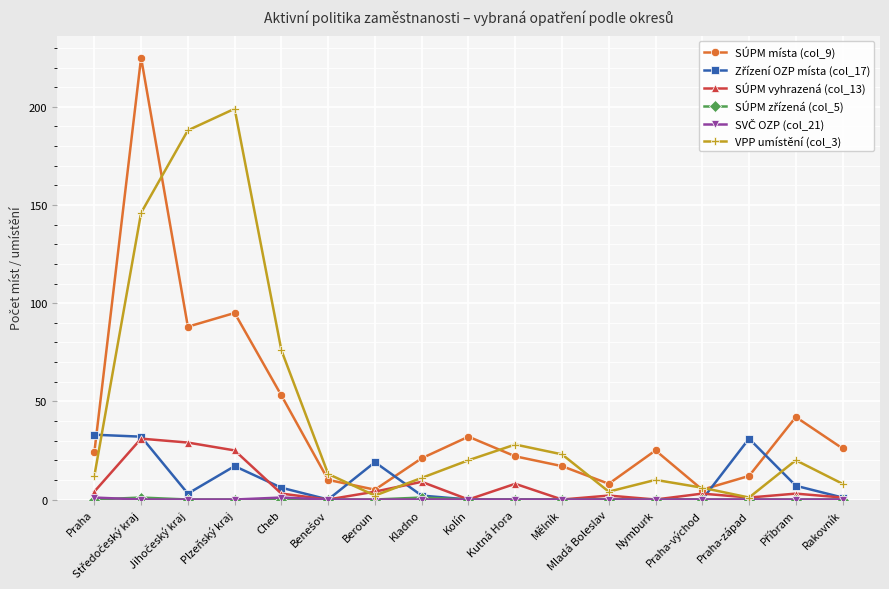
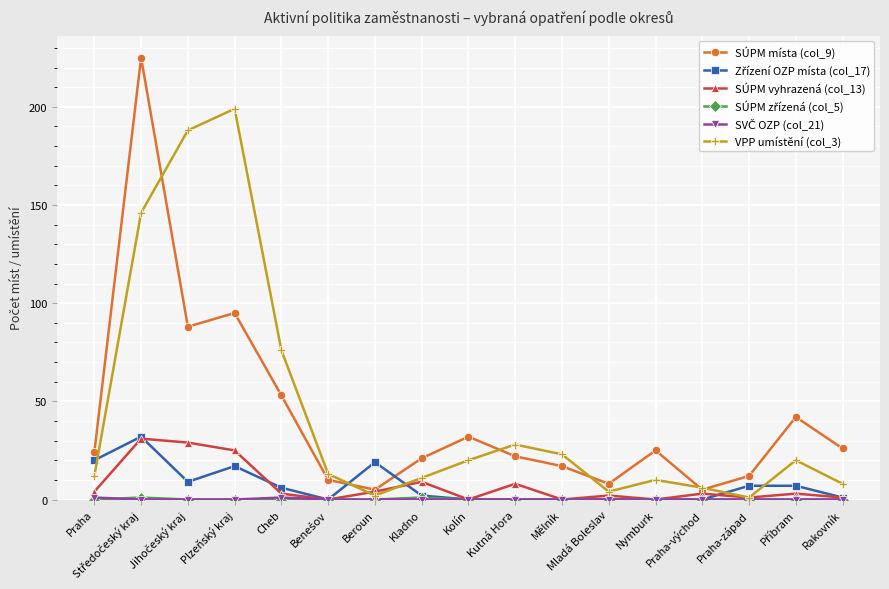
  {
    "Zřízení OZP místa (col_17)": {
-     "Praha": 33,
-     "Jihočeský kraj": 3,
+     "Praha": 20,
+     "Jihočeský kraj": 9,
      "Plzeňský kraj": 17,
      "Cheb": 6,
      "Beroun": 19,
-     "Praha-západ": 31,
+     "Praha-západ": 7,
      "Příbram": 7
    }
  }
